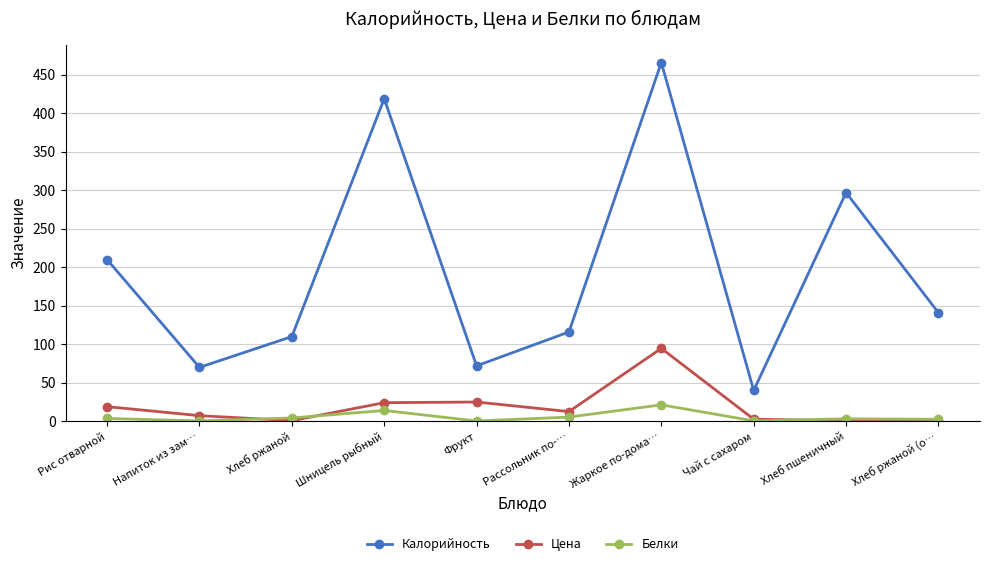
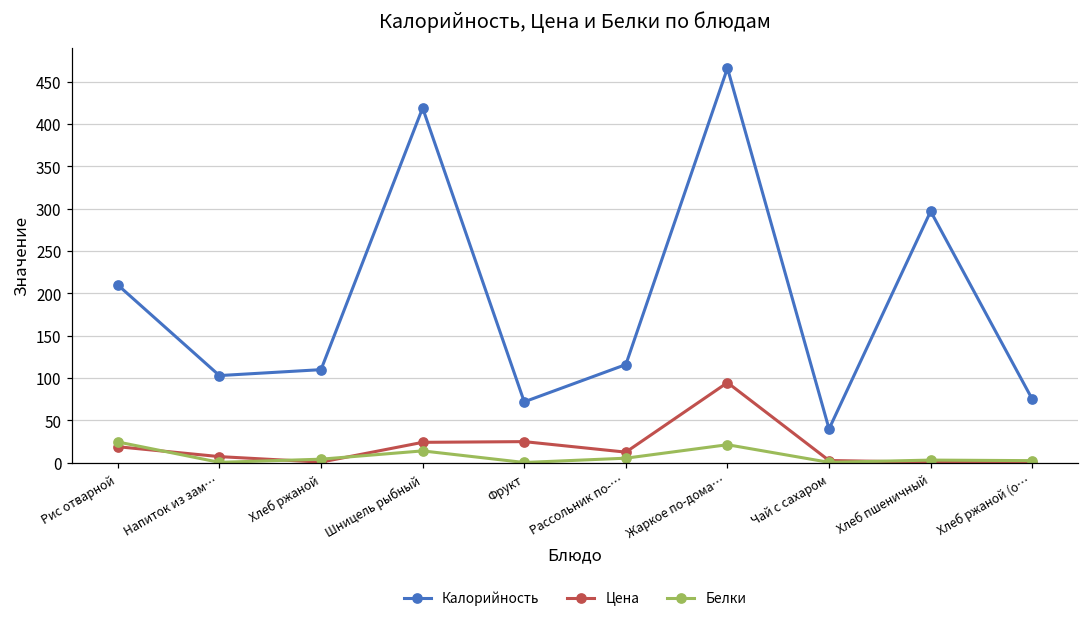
  {
    "Калорийность": {
      "Рис отварной": 210,
-     "Напиток из зам…": 70,
+     "Напиток из зам…": 100,
      "Хлеб ржаной": 110,
      "Шницель рыбный": 420,
      "Фрукт": 70,
      "Рассольник по-…": 120,
      "Жаркое по-дома…": 470,
      "Чай с сахаром": 40,
      "Хлеб пшеничный": 300,
-     "Хлеб ржаной (о…": 140
+     "Хлеб ржаной (о…": 80
    },
    "Цена": {
      "Рис отварной": 20,
      "Напиток из зам…": 10,
      "Хлеб ржаной": 0,
      "Шницель рыбный": 20,
      "Фрукт": 30,
      "Рассольник по-…": 10,
      "Жаркое по-дома…": 90
    },
    "Белки": {
-     "Рис отварной": 0,
+     "Рис отварной": 20,
      "Напиток из зам…": 0,
      "Хлеб ржаной": 0,
      "Шницель рыбный": 10,
      "Фрукт": 0,
      "Рассольник по-…": 10,
      "Жаркое по-дома…": 20
    }
  }
